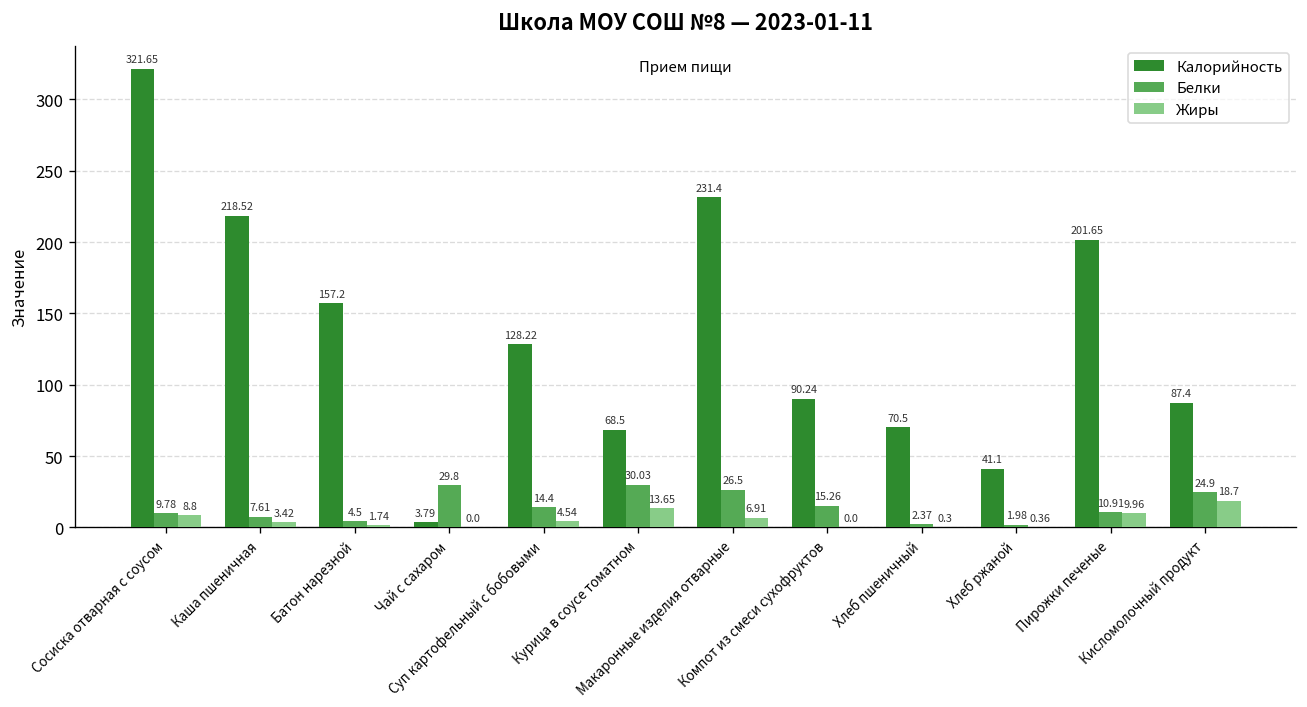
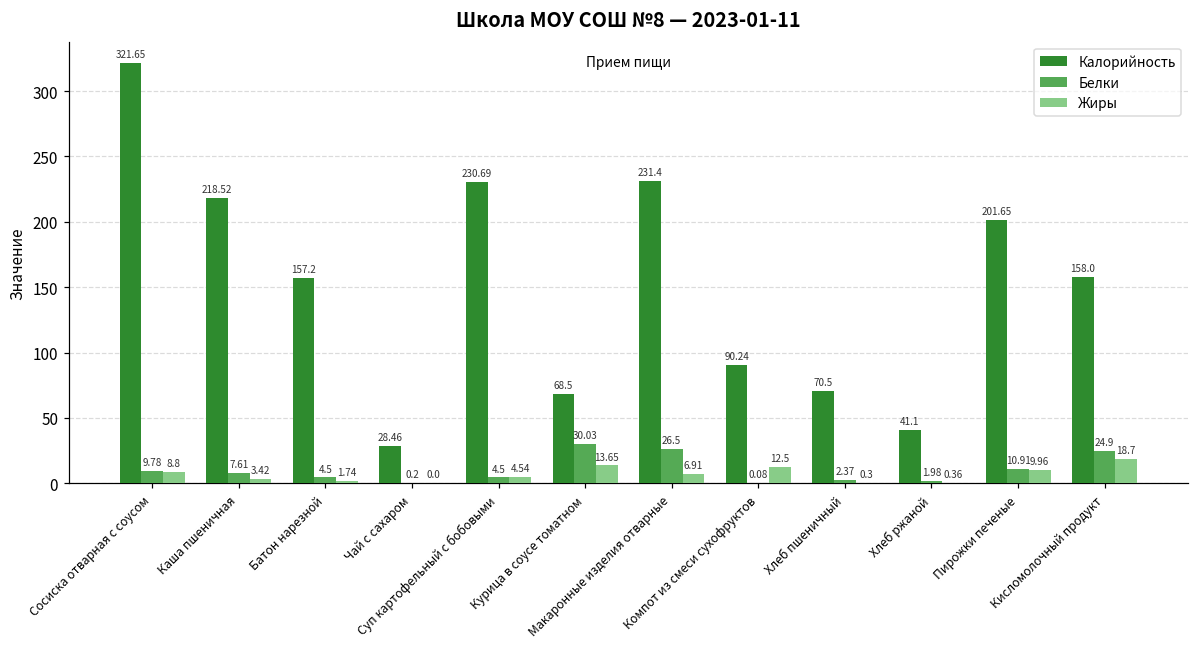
  {
    "Калорийность": {
      "Сосиска отварная с соусом": 321.65,
      "Каша пшеничная": 218.52,
      "Батон нарезной": 157.2,
-     "Чай с сахаром": 3.79,
-     "Суп картофельный с бобовыми": 128.22,
+     "Чай с сахаром": 28.46,
+     "Суп картофельный с бобовыми": 230.69,
      "Курица в соусе томатном": 68.5,
      "Макаронные изделия отварные": 231.4,
      "Компот из смеси сухофруктов": 90.24,
      "Хлеб пшеничный": 70.5,
      "Хлеб ржаной": 41.1,
      "Пирожки печеные": 201.65,
-     "Кисломолочный продукт": 87.4
+     "Кисломолочный продукт": 158.0
    },
    "Белки": {
      "Сосиска отварная с соусом": 9.78,
      "Каша пшеничная": 7.61,
      "Батон нарезной": 4.5,
-     "Чай с сахаром": 29.8,
-     "Суп картофельный с бобовыми": 14.4,
+     "Чай с сахаром": 0.2,
+     "Суп картофельный с бобовыми": 4.5,
      "Курица в соусе томатном": 30.03,
      "Макаронные изделия отварные": 26.5,
-     "Компот из смеси сухофруктов": 15.26,
+     "Компот из смеси сухофруктов": 0.08,
      "Хлеб пшеничный": 2.37,
      "Хлеб ржаной": 1.98,
      "Пирожки печеные": 10.91,
      "Кисломолочный продукт": 24.9
    },
    "Жиры": {
      "Сосиска отварная с соусом": 8.8,
      "Каша пшеничная": 3.42,
      "Батон нарезной": 1.74,
      "Чай с сахаром": 0.0,
      "Суп картофельный с бобовыми": 4.54,
      "Курица в соусе томатном": 13.65,
      "Макаронные изделия отварные": 6.91,
-     "Компот из смеси сухофруктов": 0.0,
+     "Компот из смеси сухофруктов": 12.5,
      "Хлеб пшеничный": 0.3,
      "Хлеб ржаной": 0.36,
      "Пирожки печеные": 9.96,
      "Кисломолочный продукт": 18.7
    }
  }
